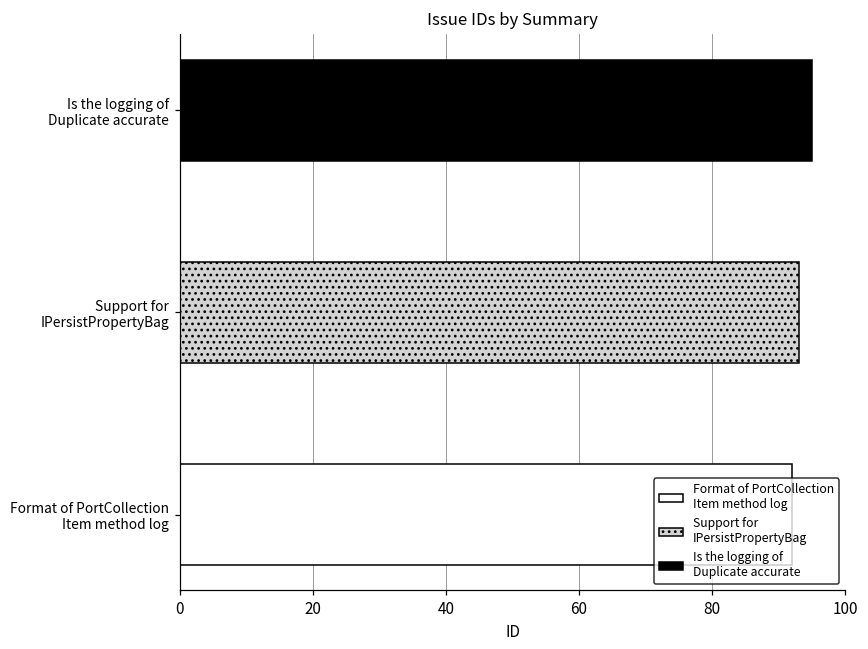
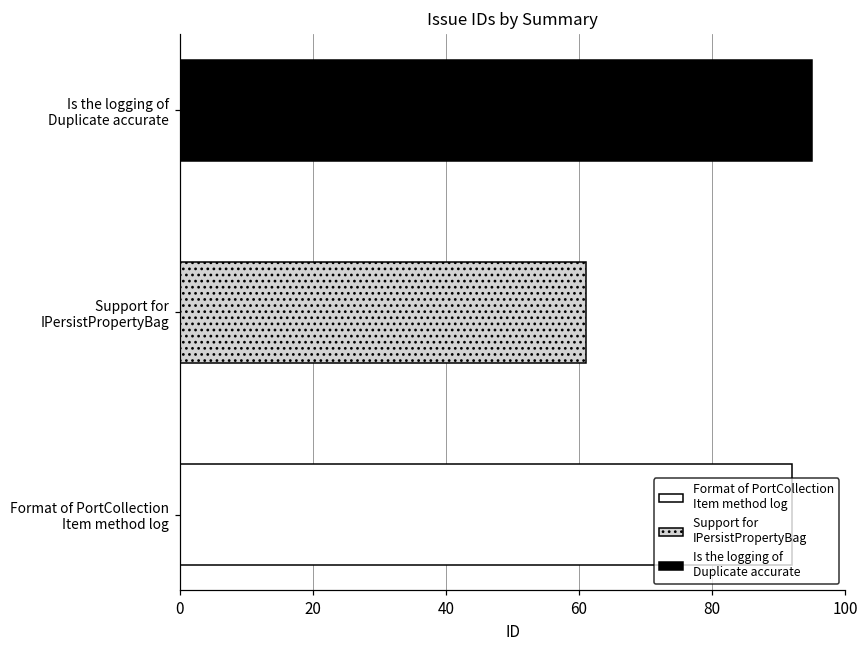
  {
    "Is the logging of Duplicate accurate": 95,
-   "Support for IPersistPropertyBag": 93
+   "Support for IPersistPropertyBag": 61
  }
